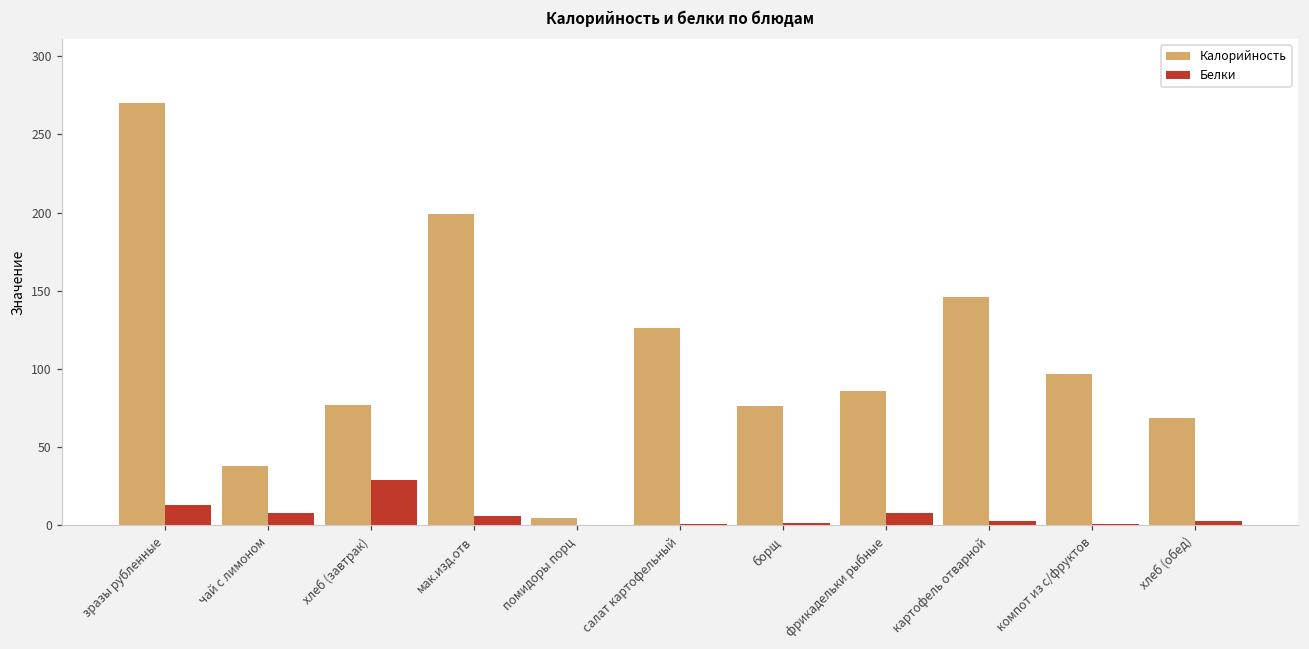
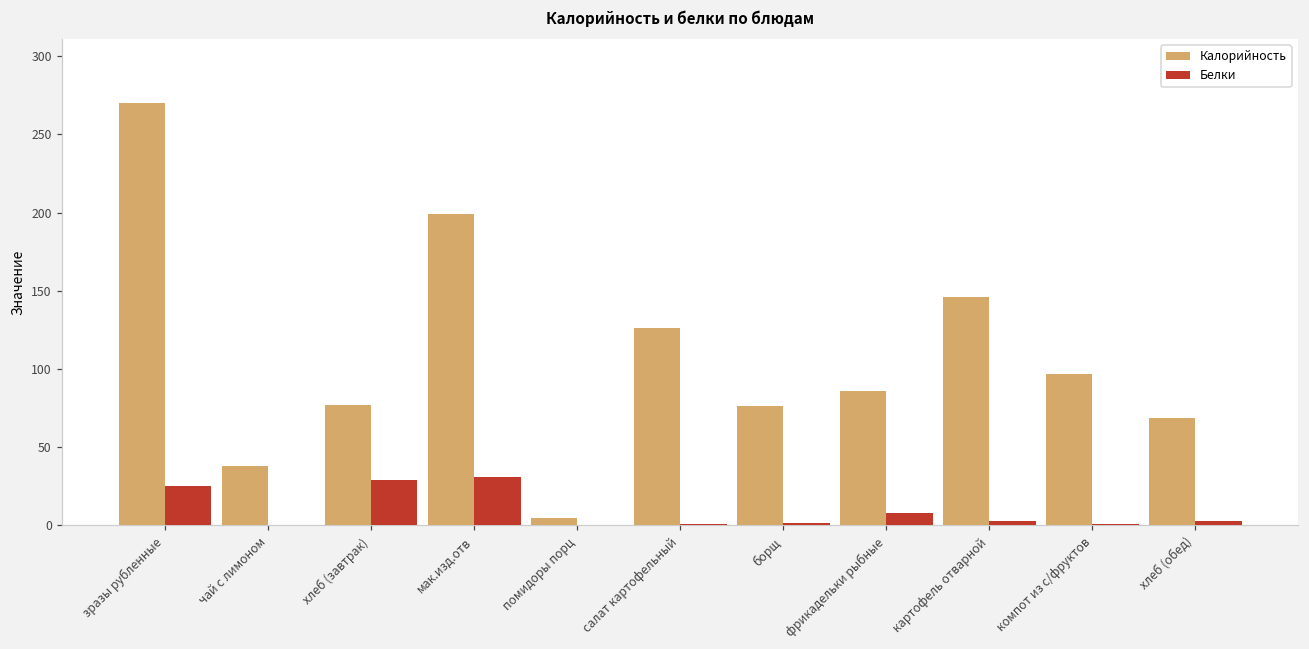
  {
    "Калорийность": {
      "зразы рубленные": 270,
      "чай с лимоном": 38,
      "хлеб (завтрак)": 77,
      "мак.изд.отв": 199,
      "помидоры порц": 5,
      "салат картофельный": 126,
      "борщ": 76,
      "фрикадельки рыбные": 86,
      "картофель отварной": 146,
      "компот из с/фруктов": 97,
      "хлеб (обед)": 69
    },
    "Белки": {
-     "зразы рубленные": 13,
-     "чай с лимоном": 8,
+     "зразы рубленные": 25,
+     "чай с лимоном": 0,
      "хлеб (завтрак)": 29,
-     "мак.изд.отв": 6,
+     "мак.изд.отв": 31,
      "фрикадельки рыбные": 8,
      "картофель отварной": 3,
      "хлеб (обед)": 3
    }
  }
